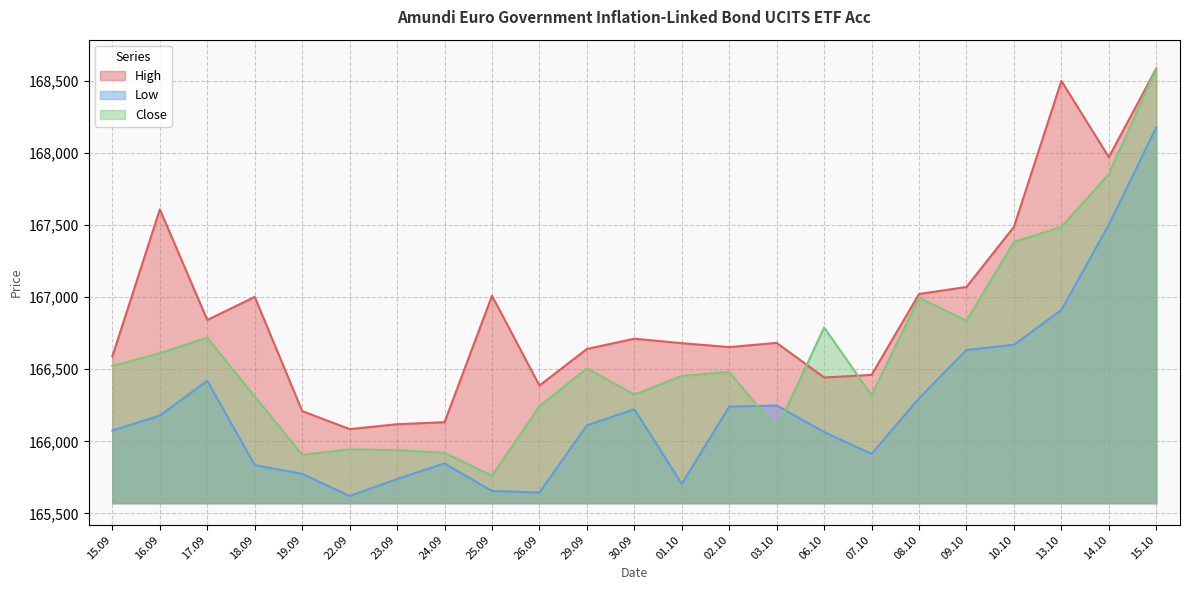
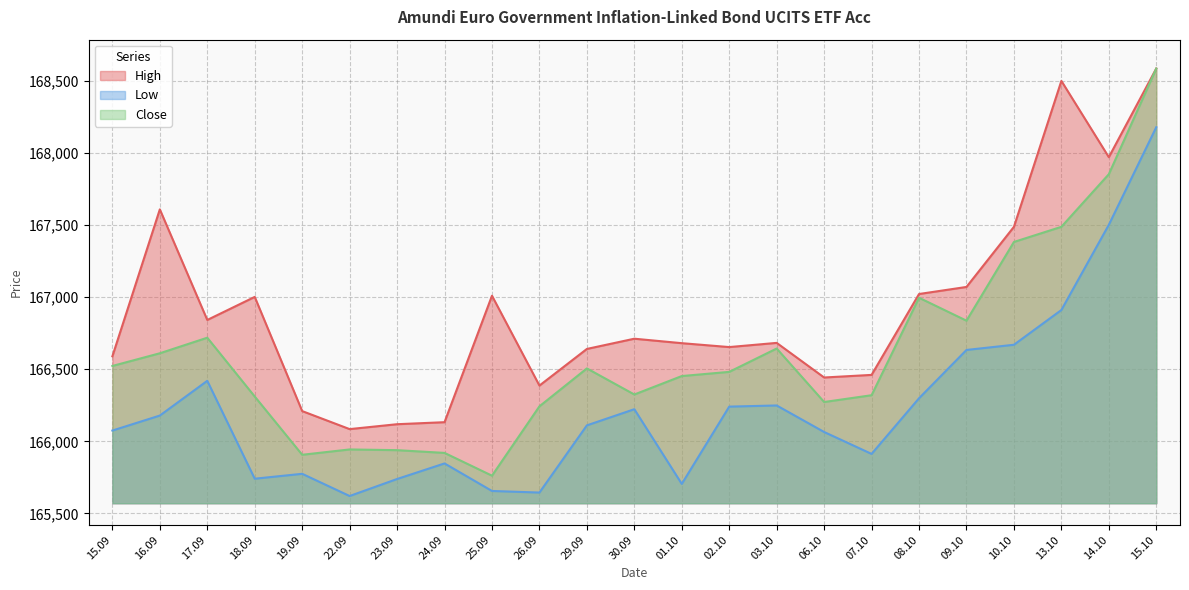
  {
    "High": {
      "15.09": "166,590",
      "16.09": "167,610",
      "17.09": "166,840",
      "18.09": "167,000",
      "19.09": "166,210",
      "22.09": "166,090",
      "23.09": "166,120",
      "24.09": "166,130",
      "25.09": "167,010",
      "26.09": "166,390",
      "29.09": "166,640",
      "30.09": "166,710",
      "01.10": "166,680",
      "02.10": "166,650",
      "03.10": "166,680",
      "06.10": "166,440",
      "07.10": "166,460",
      "08.10": "167,020",
      "09.10": "167,070",
      "10.10": "167,490",
      "13.10": "168,500",
      "14.10": "167,970"
    },
    "Low": {
      "15.09": "166,080",
      "16.09": "166,180",
      "17.09": "166,420",
-     "18.09": "165,840",
+     "18.09": "165,740",
      "19.09": "165,780",
      "22.09": "165,620",
      "23.09": "165,740",
      "24.09": "165,850",
      "25.09": "165,660",
      "26.09": "165,650",
      "29.09": "166,110",
      "30.09": "166,220",
      "01.10": "165,710",
      "02.10": "166,240",
      "03.10": "166,250",
      "06.10": "166,070",
      "07.10": "165,910",
      "08.10": "166,300",
      "09.10": "166,630",
      "10.10": "166,670",
      "13.10": "166,910",
      "14.10": "167,500",
      "15.10": "168,180"
    },
    "Close": {
      "15.09": "166,520",
      "16.09": "166,610",
      "17.09": "166,720",
      "18.09": "166,310",
      "19.09": "165,910",
      "22.09": "165,940",
      "23.09": "165,940",
      "24.09": "165,920",
      "25.09": "165,760",
      "26.09": "166,240",
      "29.09": "166,510",
      "30.09": "166,330",
      "01.10": "166,450",
      "02.10": "166,480",
-     "03.10": "166,080",
-     "06.10": "166,790",
+     "03.10": "166,640",
+     "06.10": "166,270",
      "07.10": "166,320",
      "08.10": "167,000",
      "09.10": "166,840",
      "10.10": "167,380",
      "13.10": "167,490",
      "14.10": "167,850"
    }
  }
